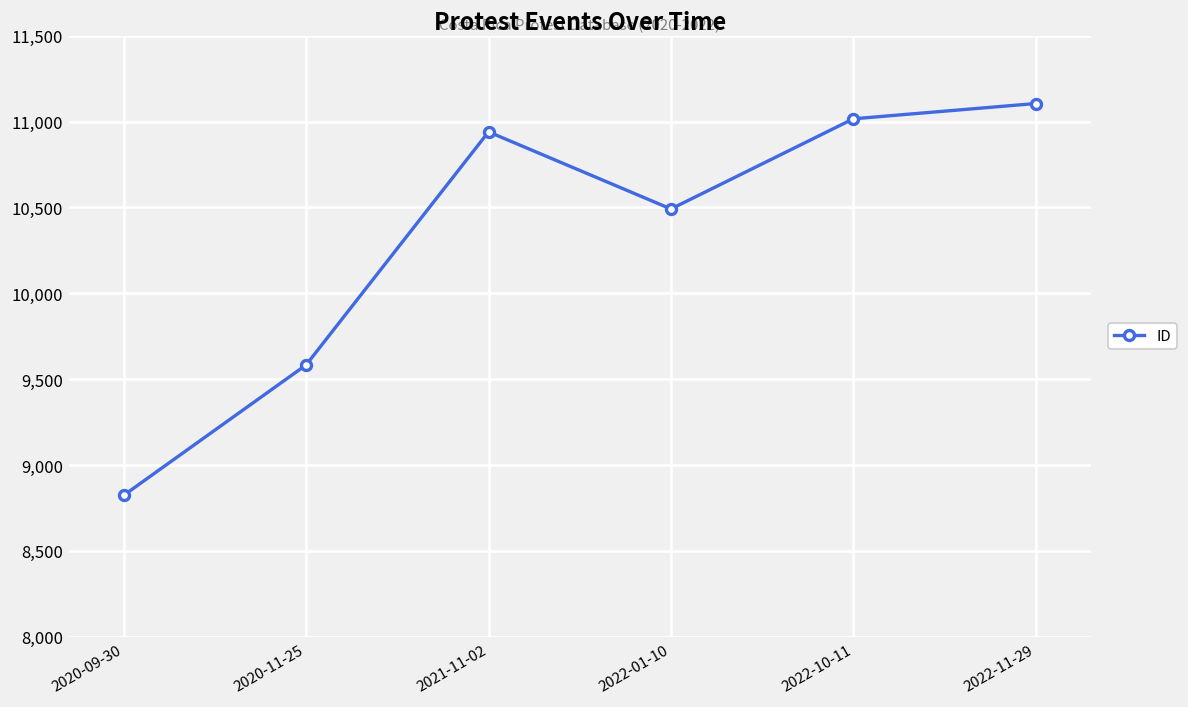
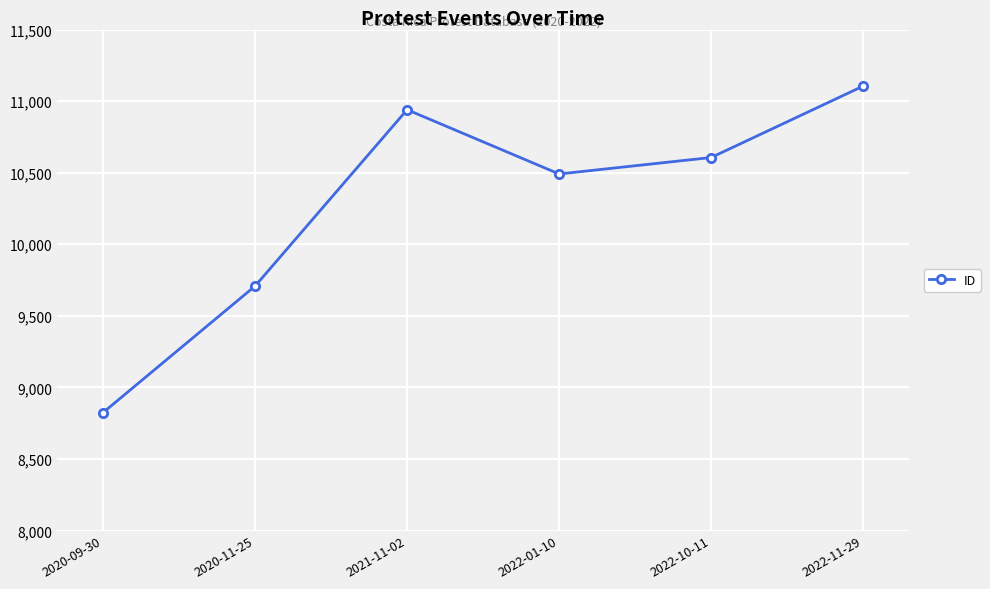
  {
    "2020-09-30": "8,820",
-   "2020-11-25": "9,580",
+   "2020-11-25": "9,710",
    "2021-11-02": "10,940",
    "2022-01-10": "10,490",
-   "2022-10-11": "11,020",
+   "2022-10-11": "10,610",
    "2022-11-29": "11,110"
  }
